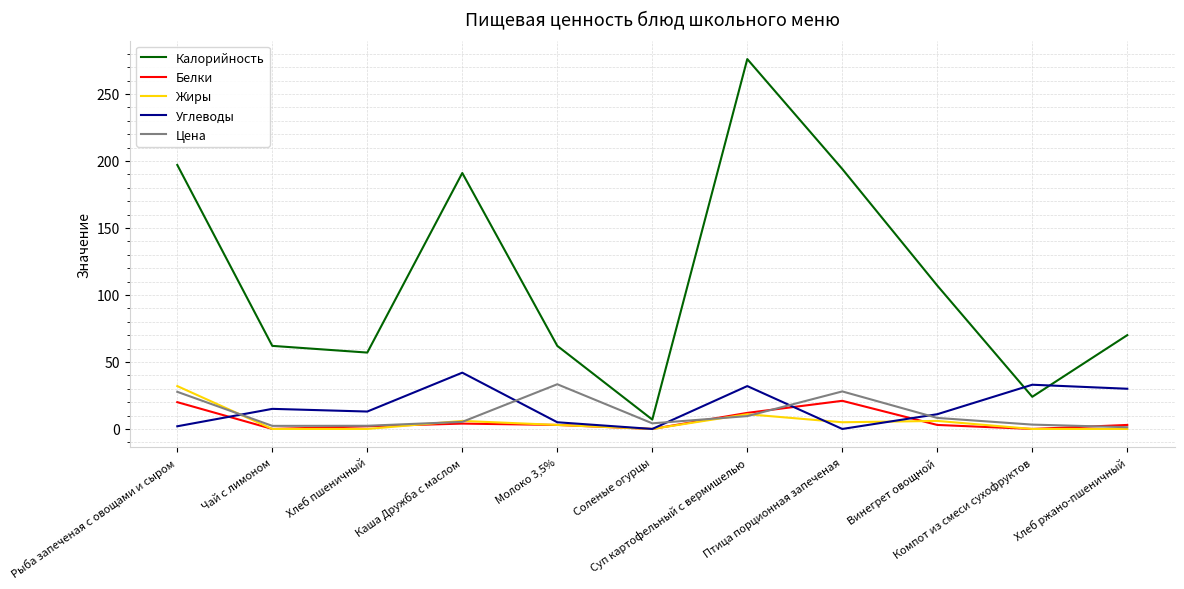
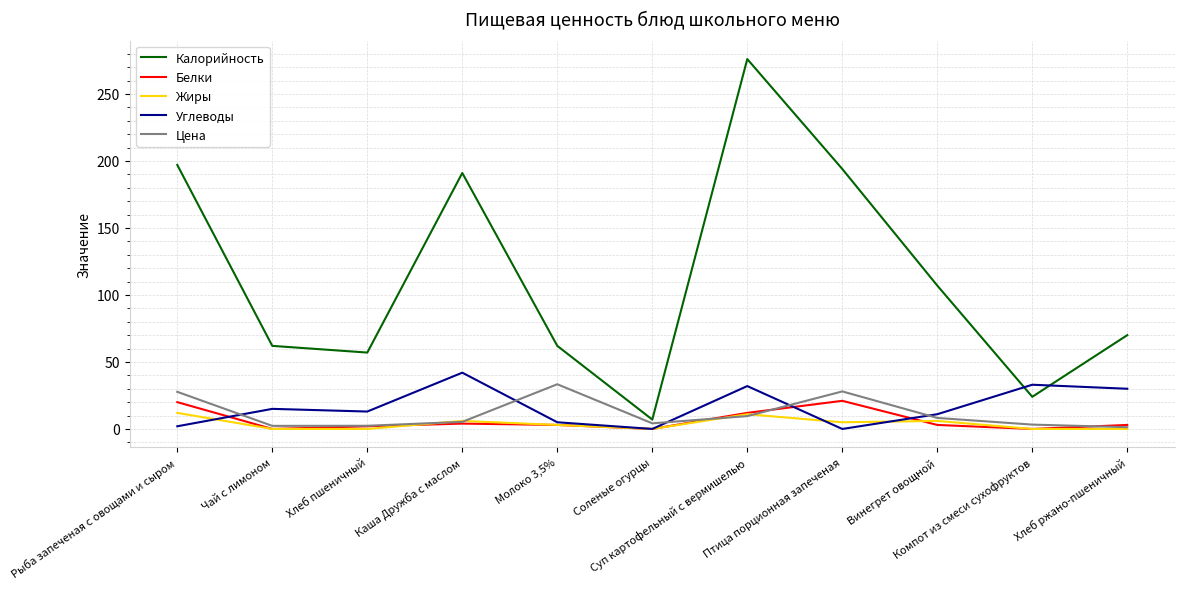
  {
    "Калорийность": {
      "Рыба запеченая с овощами и сыром": 197,
      "Чай с лимоном": 62,
      "Хлеб пшеничный": 57,
      "Каша Дружба с маслом": 191,
      "Молоко 3,5%": 62,
      "Соленые огурцы": 7,
      "Суп картофельный с вермишелью": 276,
      "Птица порционная запеченая": 194,
      "Винегрет овощной": 107,
      "Компот из смеси сухофруктов": 24,
      "Хлеб ржано-пшеничный": 70
    },
    "Белки": {
      "Рыба запеченая с овощами и сыром": 20,
      "Птица порционная запеченая": 21,
      "Винегрет овощной": 3
    },
    "Жиры": {
-     "Рыба запеченая с овощами и сыром": 32,
+     "Рыба запеченая с овощами и сыром": 12,
      "Хлеб пшеничный": 0,
      "Птица порционная запеченая": 5,
      "Винегрет овощной": 6
    },
    "Углеводы": {
      "Рыба запеченая с овощами и сыром": 2,
      "Чай с лимоном": 15,
      "Хлеб пшеничный": 13,
      "Каша Дружба с маслом": 42,
      "Молоко 3,5%": 5,
      "Суп картофельный с вермишелью": 32,
      "Птица порционная запеченая": 0,
      "Винегрет овощной": 11,
      "Компот из смеси сухофруктов": 33,
      "Хлеб ржано-пшеничный": 30
    },
    "Цена": {
      "Рыба запеченая с овощами и сыром": 28,
      "Чай с лимоном": 2,
      "Молоко 3,5%": 33,
      "Соленые огурцы": 4,
      "Птица порционная запеченая": 28,
      "Винегрет овощной": 8,
      "Компот из смеси сухофруктов": 3
    }
  }
